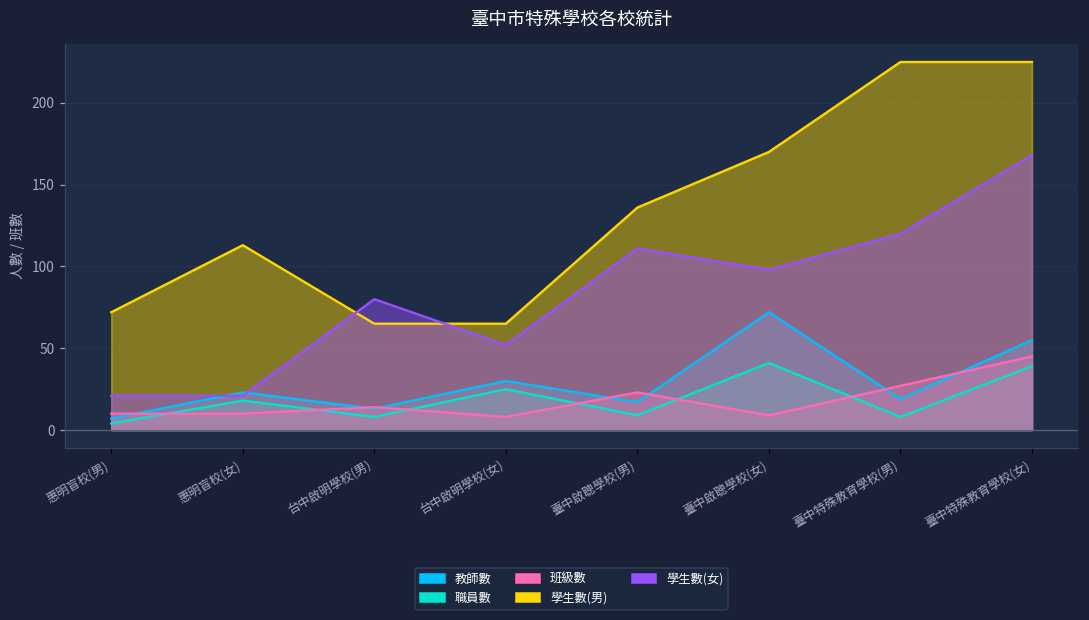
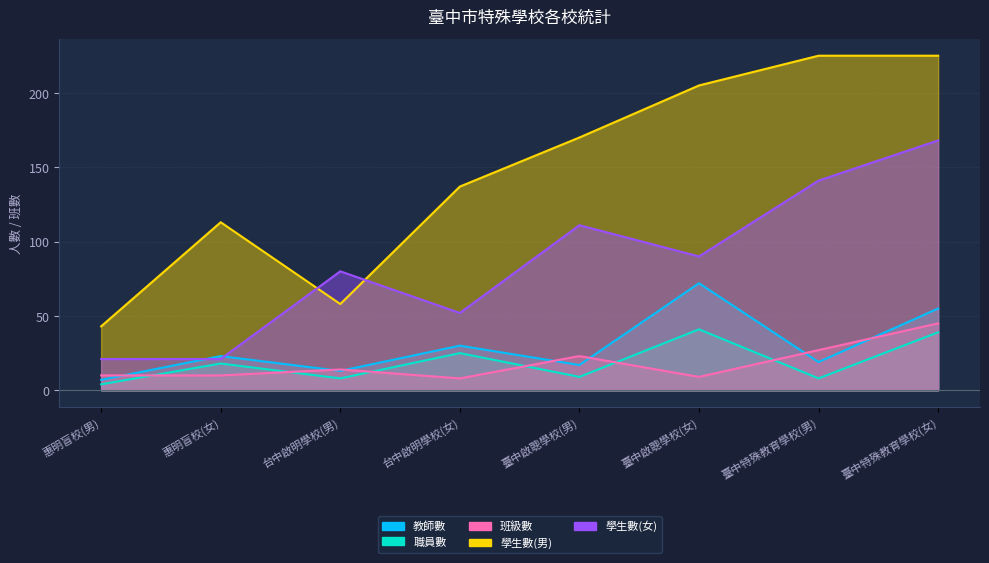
  {
    "班級數": {
      "惠明盲校(男)": 10,
      "惠明盲校(女)": 10,
      "台中啟明學校(女)": 8,
      "臺中啟聰學校(男)": 23,
      "臺中啟聰學校(女)": 9,
      "臺中特殊教育學校(男)": 27,
      "臺中特殊教育學校(女)": 45
    },
    "學生數(男)": {
-     "惠明盲校(男)": 72,
+     "惠明盲校(男)": 43,
      "惠明盲校(女)": 113,
-     "台中啟明學校(男)": 65,
-     "台中啟明學校(女)": 65,
-     "臺中啟聰學校(男)": 136,
-     "臺中啟聰學校(女)": 170,
+     "台中啟明學校(男)": 58,
+     "台中啟明學校(女)": 137,
+     "臺中啟聰學校(男)": 170,
+     "臺中啟聰學校(女)": 205,
      "臺中特殊教育學校(男)": 225,
      "臺中特殊教育學校(女)": 225
    },
    "學生數(女)": {
      "惠明盲校(男)": 21,
      "惠明盲校(女)": 21,
      "台中啟明學校(男)": 80,
      "台中啟明學校(女)": 52,
      "臺中啟聰學校(男)": 111,
-     "臺中啟聰學校(女)": 98,
-     "臺中特殊教育學校(男)": 120,
+     "臺中啟聰學校(女)": 90,
+     "臺中特殊教育學校(男)": 141,
      "臺中特殊教育學校(女)": 168
    }
  }
